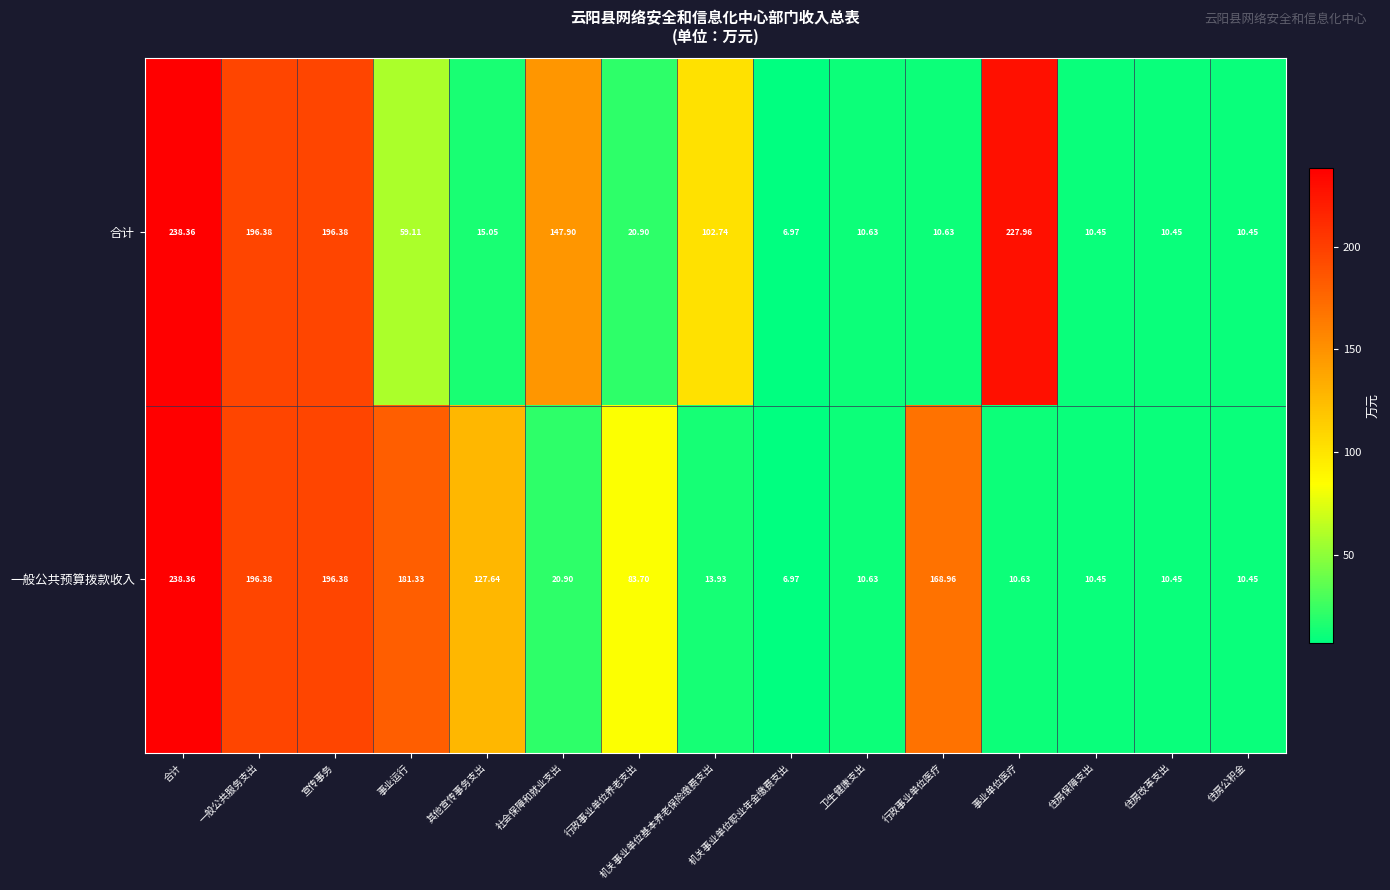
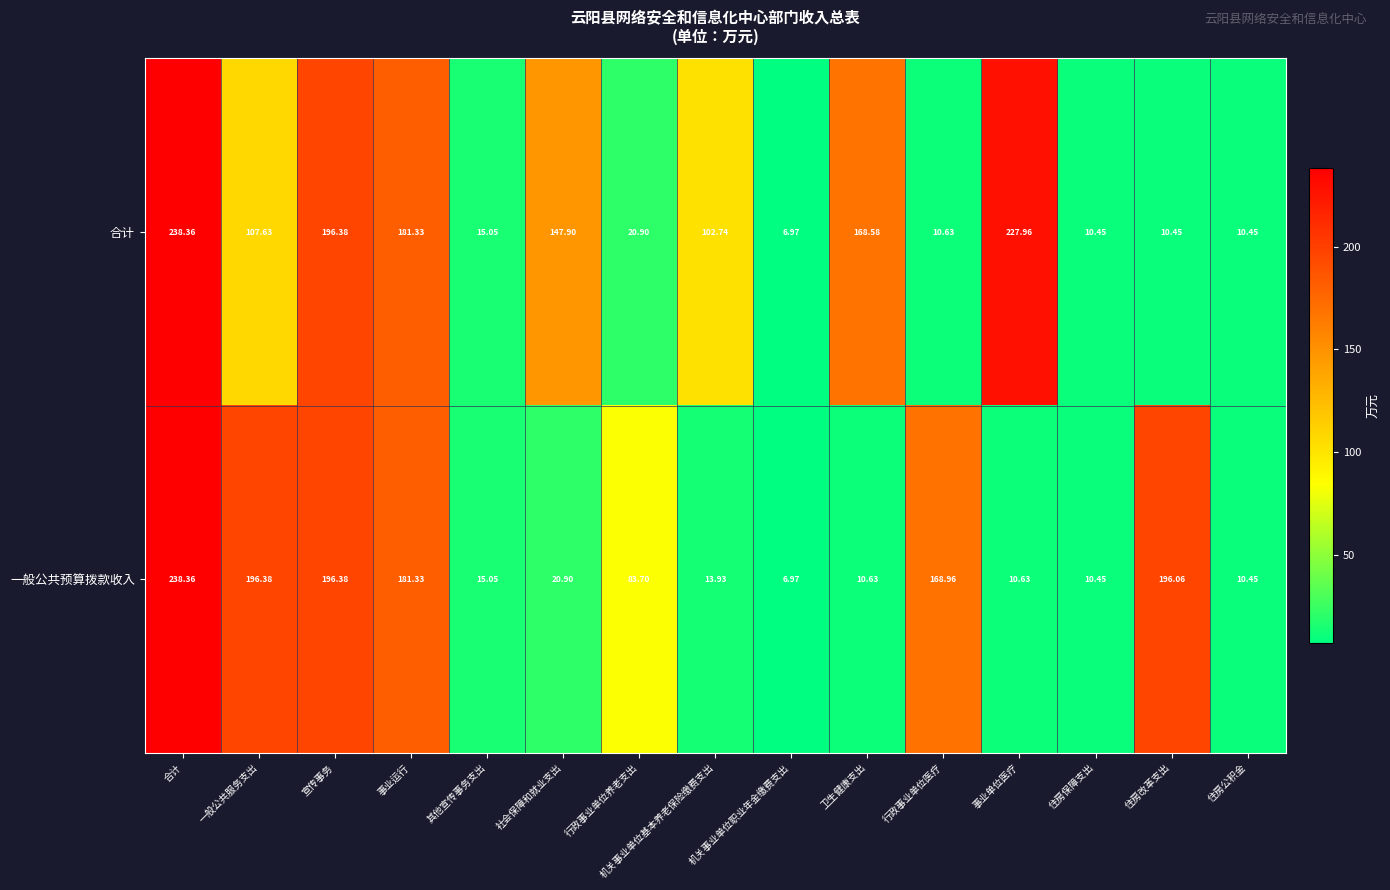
  {
    "合计": {
      "合计": 238.36,
-     "一般公共服务支出": 196.38,
+     "一般公共服务支出": 107.63,
      "宣传事务": 196.38,
-     "事业运行": 59.11,
+     "事业运行": 181.33,
      "其他宣传事务支出": 15.05,
      "社会保障和就业支出": 147.90,
      "行政事业单位养老支出": 20.90,
      "机关事业单位基本养老保险缴费支出": 102.74,
      "机关事业单位职业年金缴费支出": 6.97,
-     "卫生健康支出": 10.63,
+     "卫生健康支出": 168.58,
      "行政事业单位医疗": 10.63,
      "事业单位医疗": 227.96,
      "住房保障支出": 10.45,
      "住房改革支出": 10.45,
      "住房公积金": 10.45
    },
    "一般公共预算拨款收入": {
      "合计": 238.36,
      "一般公共服务支出": 196.38,
      "宣传事务": 196.38,
      "事业运行": 181.33,
-     "其他宣传事务支出": 127.64,
+     "其他宣传事务支出": 15.05,
      "社会保障和就业支出": 20.90,
      "行政事业单位养老支出": 83.70,
      "机关事业单位基本养老保险缴费支出": 13.93,
      "机关事业单位职业年金缴费支出": 6.97,
      "卫生健康支出": 10.63,
      "行政事业单位医疗": 168.96,
      "事业单位医疗": 10.63,
      "住房保障支出": 10.45,
-     "住房改革支出": 10.45,
+     "住房改革支出": 196.06,
      "住房公积金": 10.45
    }
  }
